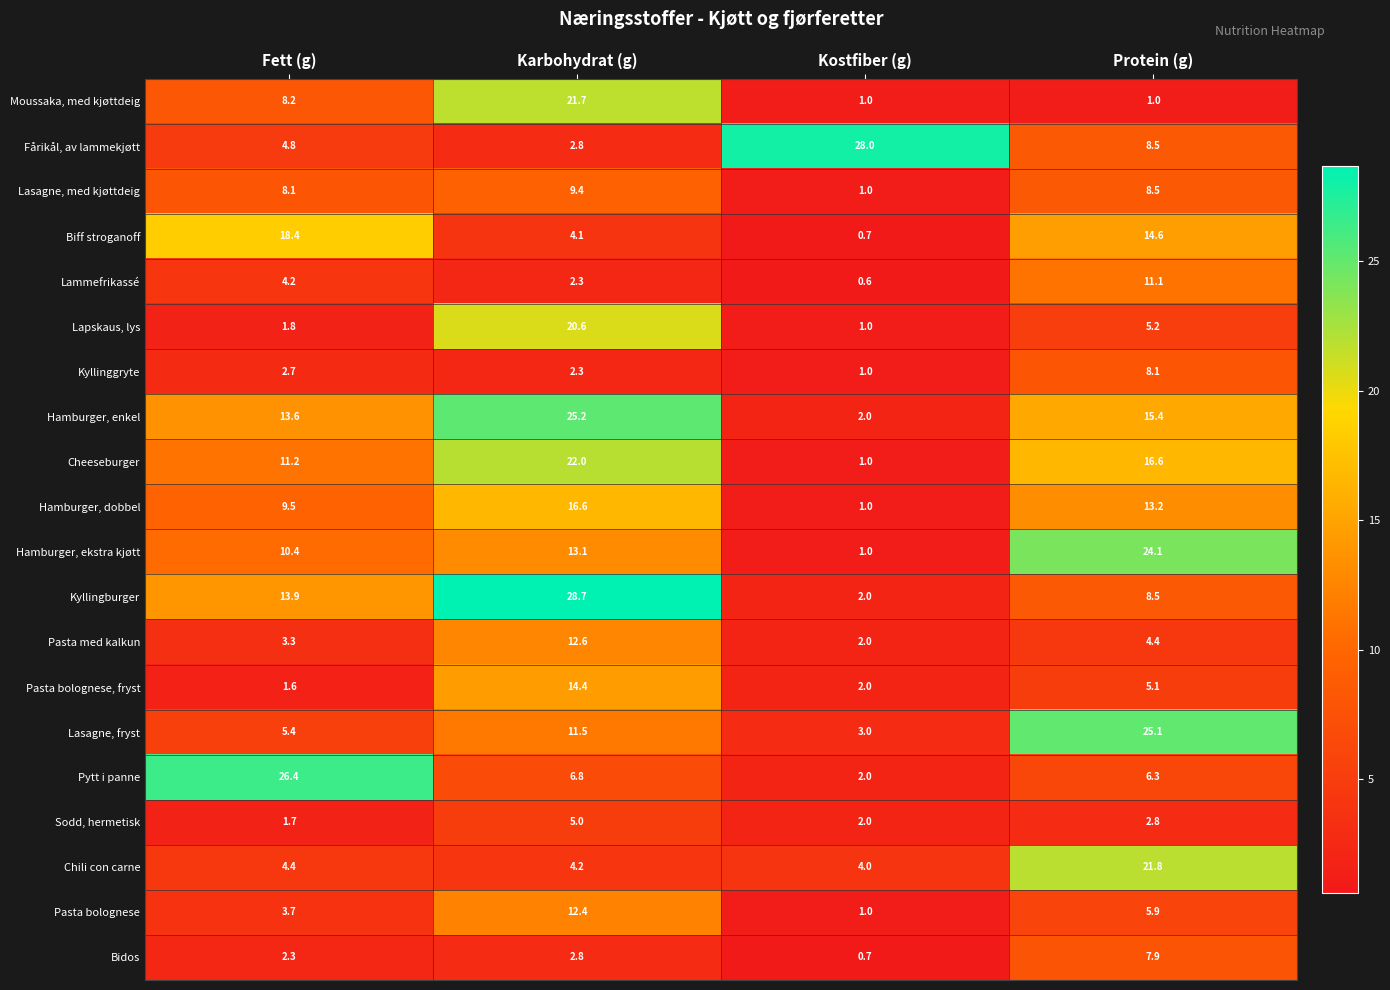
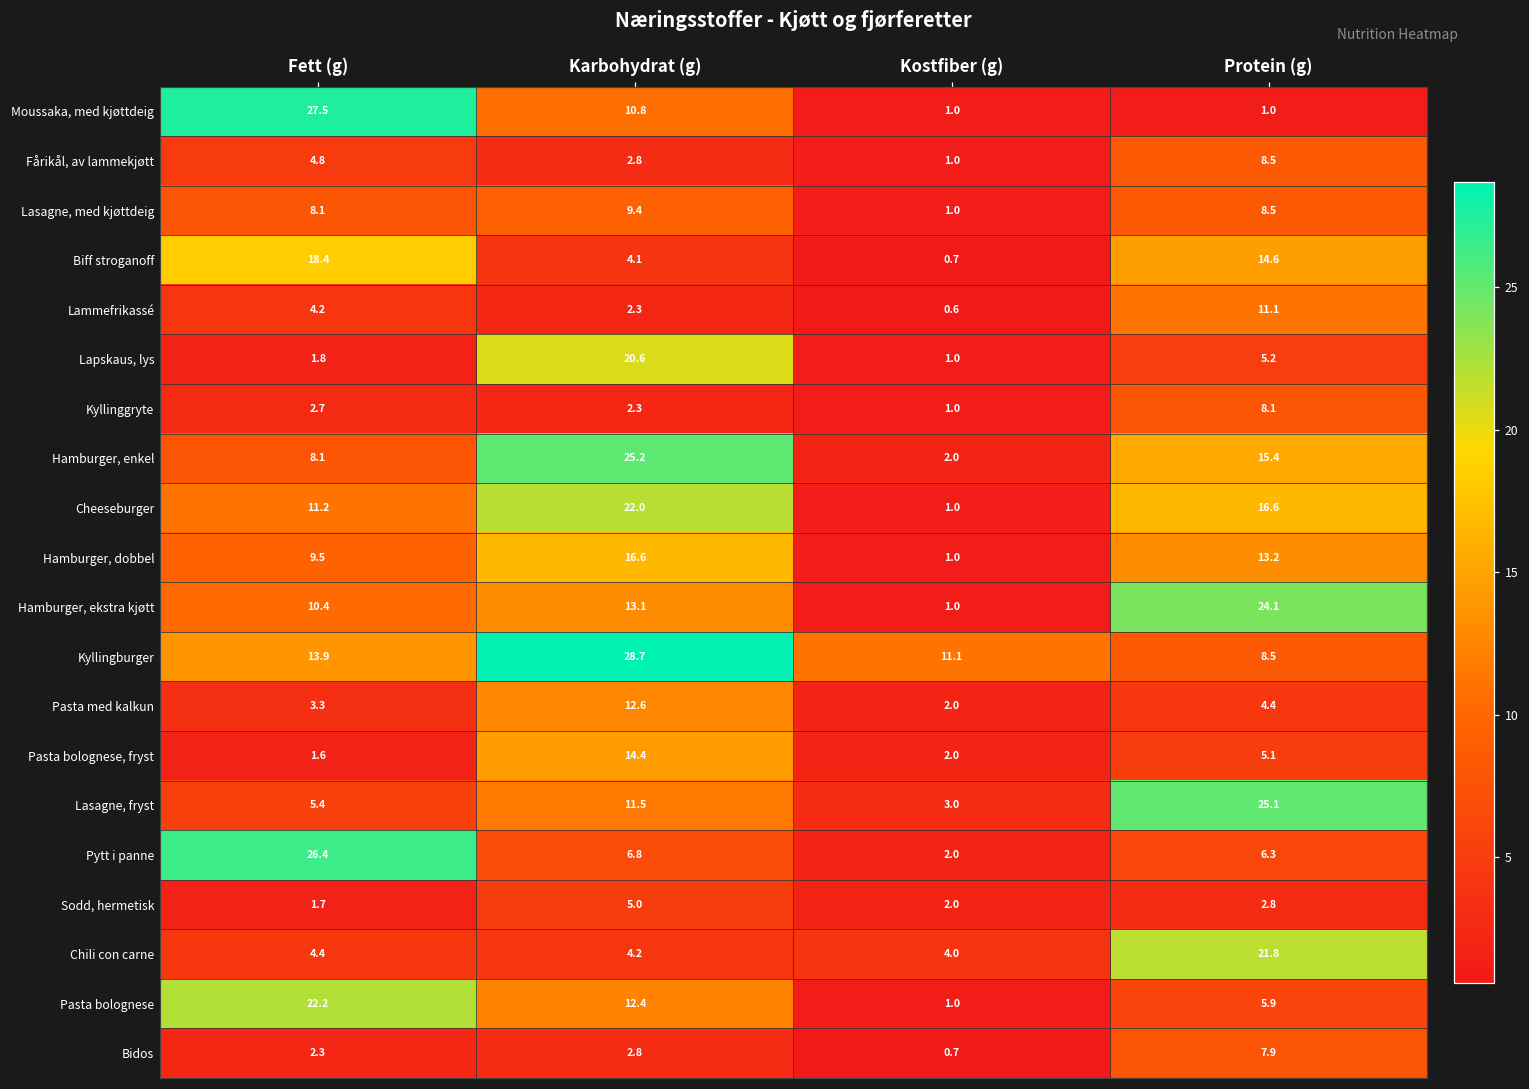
  {
    "Moussaka, med kjøttdeig": {
-     "Fett (g)": 8.2,
-     "Karbohydrat (g)": 21.7,
+     "Fett (g)": 27.5,
+     "Karbohydrat (g)": 10.8,
      "Kostfiber (g)": 1.0,
      "Protein (g)": 1.0
    },
    "Fårikål, av lammekjøtt": {
      "Fett (g)": 4.8,
      "Karbohydrat (g)": 2.8,
-     "Kostfiber (g)": 28.0,
+     "Kostfiber (g)": 1.0,
      "Protein (g)": 8.5
    },
    "Lasagne, med kjøttdeig": {
      "Fett (g)": 8.1,
      "Karbohydrat (g)": 9.4,
      "Kostfiber (g)": 1.0,
      "Protein (g)": 8.5
    },
    "Biff stroganoff": {
      "Fett (g)": 18.4,
      "Karbohydrat (g)": 4.1,
      "Kostfiber (g)": 0.7,
      "Protein (g)": 14.6
    },
    "Lammefrikassé": {
      "Fett (g)": 4.2,
      "Karbohydrat (g)": 2.3,
      "Kostfiber (g)": 0.6,
      "Protein (g)": 11.1
    },
    "Lapskaus, lys": {
      "Fett (g)": 1.8,
      "Karbohydrat (g)": 20.6,
      "Kostfiber (g)": 1.0,
      "Protein (g)": 5.2
    },
    "Kyllinggryte": {
      "Fett (g)": 2.7,
      "Karbohydrat (g)": 2.3,
      "Kostfiber (g)": 1.0,
      "Protein (g)": 8.1
    },
    "Hamburger, enkel": {
-     "Fett (g)": 13.6,
+     "Fett (g)": 8.1,
      "Karbohydrat (g)": 25.2,
      "Kostfiber (g)": 2.0,
      "Protein (g)": 15.4
    },
    "Cheeseburger": {
      "Fett (g)": 11.2,
      "Karbohydrat (g)": 22.0,
      "Kostfiber (g)": 1.0,
      "Protein (g)": 16.6
    },
    "Hamburger, dobbel": {
      "Fett (g)": 9.5,
      "Karbohydrat (g)": 16.6,
      "Kostfiber (g)": 1.0,
      "Protein (g)": 13.2
    },
    "Hamburger, ekstra kjøtt": {
      "Fett (g)": 10.4,
      "Karbohydrat (g)": 13.1,
      "Kostfiber (g)": 1.0,
      "Protein (g)": 24.1
    },
    "Kyllingburger": {
      "Fett (g)": 13.9,
      "Karbohydrat (g)": 28.7,
-     "Kostfiber (g)": 2.0,
+     "Kostfiber (g)": 11.1,
      "Protein (g)": 8.5
    },
    "Pasta med kalkun": {
      "Fett (g)": 3.3,
      "Karbohydrat (g)": 12.6,
      "Kostfiber (g)": 2.0,
      "Protein (g)": 4.4
    },
    "Pasta bolognese, fryst": {
      "Fett (g)": 1.6,
      "Karbohydrat (g)": 14.4,
      "Kostfiber (g)": 2.0,
      "Protein (g)": 5.1
    },
    "Lasagne, fryst": {
      "Fett (g)": 5.4,
      "Karbohydrat (g)": 11.5,
      "Kostfiber (g)": 3.0,
      "Protein (g)": 25.1
    },
    "Pytt i panne": {
      "Fett (g)": 26.4,
      "Karbohydrat (g)": 6.8,
      "Kostfiber (g)": 2.0,
      "Protein (g)": 6.3
    },
    "Sodd, hermetisk": {
      "Fett (g)": 1.7,
      "Karbohydrat (g)": 5.0,
      "Kostfiber (g)": 2.0,
      "Protein (g)": 2.8
    },
    "Chili con carne": {
      "Fett (g)": 4.4,
      "Karbohydrat (g)": 4.2,
      "Kostfiber (g)": 4.0,
      "Protein (g)": 21.8
    },
    "Pasta bolognese": {
-     "Fett (g)": 3.7,
+     "Fett (g)": 22.2,
      "Karbohydrat (g)": 12.4,
      "Kostfiber (g)": 1.0,
      "Protein (g)": 5.9
    },
    "Bidos": {
      "Fett (g)": 2.3,
      "Karbohydrat (g)": 2.8,
      "Kostfiber (g)": 0.7,
      "Protein (g)": 7.9
    }
  }
